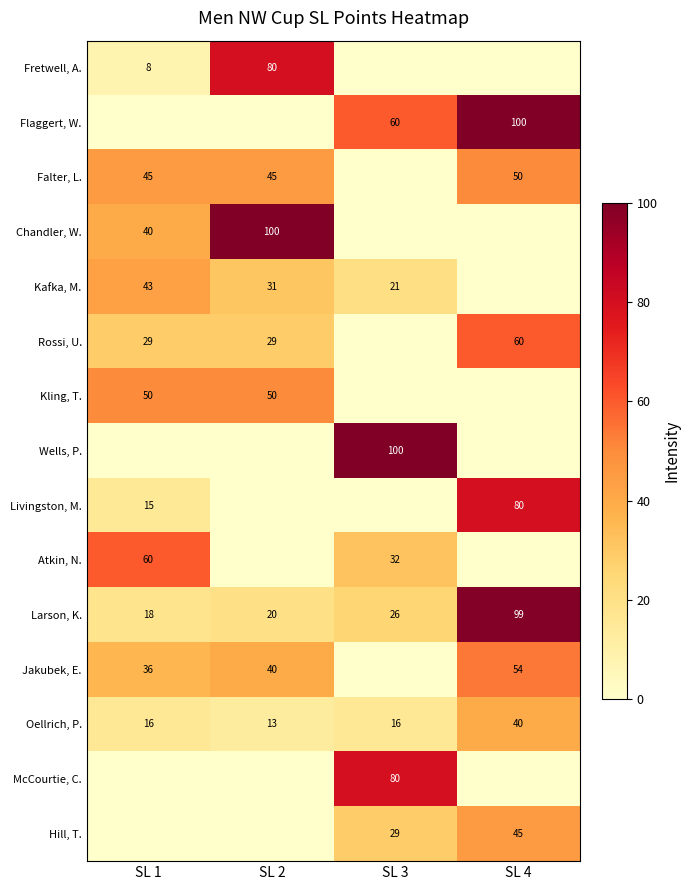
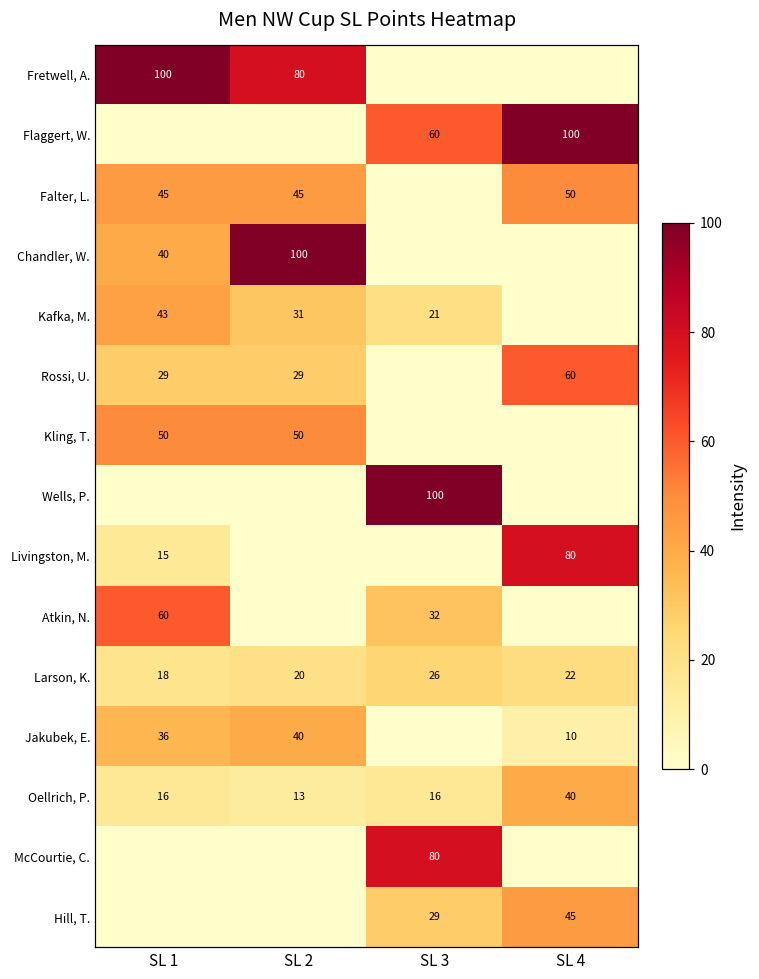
  {
    "Fretwell, A.": {
-     "SL 1": 8,
+     "SL 1": 100,
      "SL 2": 80
    },
    "Flaggert, W.": {
      "SL 3": 60,
      "SL 4": 100
    },
    "Falter, L.": {
      "SL 1": 45,
      "SL 2": 45,
      "SL 4": 50
    },
    "Chandler, W.": {
      "SL 1": 40,
      "SL 2": 100
    },
    "Kafka, M.": {
      "SL 1": 43,
      "SL 2": 31,
      "SL 3": 21
    },
    "Rossi, U.": {
      "SL 1": 29,
      "SL 2": 29,
      "SL 4": 60
    },
    "Kling, T.": {
      "SL 1": 50,
      "SL 2": 50
    },
    "Wells, P.": {
      "SL 3": 100
    },
    "Livingston, M.": {
      "SL 1": 15,
      "SL 4": 80
    },
    "Atkin, N.": {
      "SL 1": 60,
      "SL 3": 32
    },
    "Larson, K.": {
      "SL 1": 18,
      "SL 2": 20,
      "SL 3": 26,
-     "SL 4": 99
+     "SL 4": 22
    },
    "Jakubek, E.": {
      "SL 1": 36,
      "SL 2": 40,
-     "SL 4": 54
+     "SL 4": 10
    },
    "Oellrich, P.": {
      "SL 1": 16,
      "SL 2": 13,
      "SL 3": 16,
      "SL 4": 40
    },
    "McCourtie, C.": {
      "SL 3": 80
    },
    "Hill, T.": {
      "SL 3": 29,
      "SL 4": 45
    }
  }
